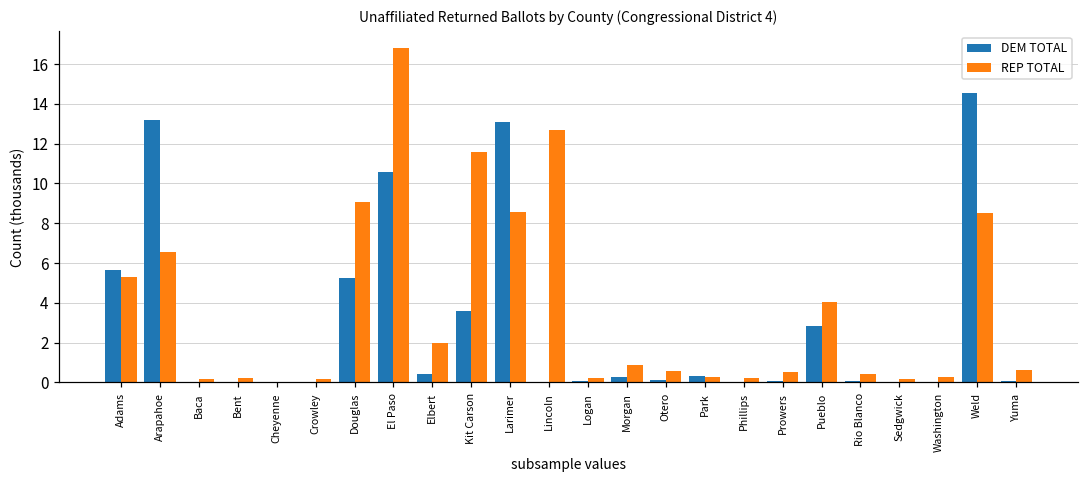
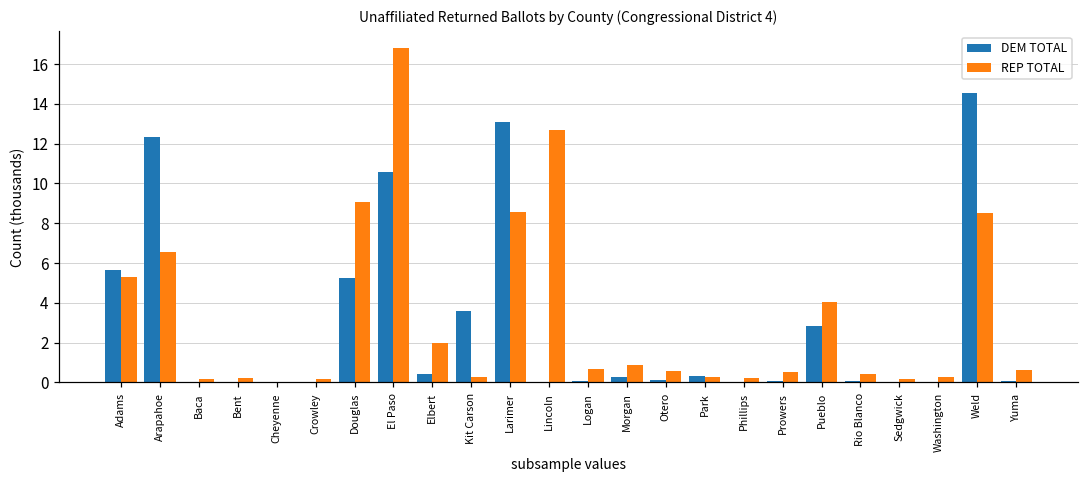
  {
    "DEM TOTAL": {
      "Adams": 5.6,
-     "Arapahoe": 13.2,
+     "Arapahoe": 12.3,
      "Cheyenne": 0.0,
      "Douglas": 5.3,
      "El Paso": 10.6,
      "Elbert": 0.4,
      "Kit Carson": 3.6,
      "Larimer": 13.1,
      "Morgan": 0.2,
      "Park": 0.3,
      "Pueblo": 2.9,
      "Weld": 14.6
    },
    "REP TOTAL": {
      "Adams": 5.3,
      "Arapahoe": 6.6,
      "Baca": 0.2,
      "Bent": 0.2,
      "Crowley": 0.2,
      "Douglas": 9.1,
      "El Paso": 16.8,
      "Elbert": 2.0,
-     "Kit Carson": 11.6,
+     "Kit Carson": 0.3,
      "Larimer": 8.6,
      "Lincoln": 12.7,
-     "Logan": 0.2,
+     "Logan": 0.7,
      "Morgan": 0.9,
      "Otero": 0.6,
      "Park": 0.3,
      "Phillips": 0.2,
      "Prowers": 0.5,
      "Pueblo": 4.0,
      "Rio Blanco": 0.4,
      "Sedgwick": 0.2,
      "Washington": 0.3,
      "Weld": 8.5,
      "Yuma": 0.6
    }
  }
